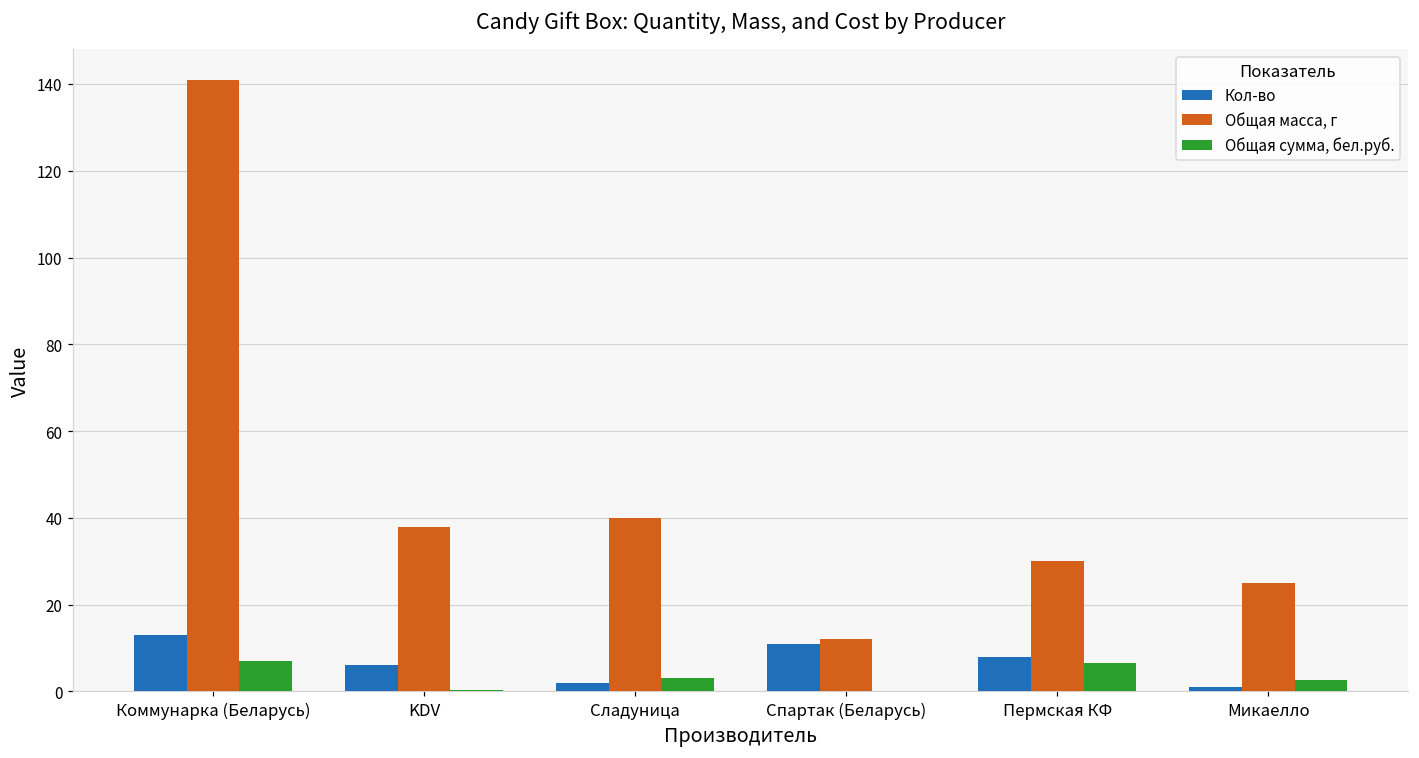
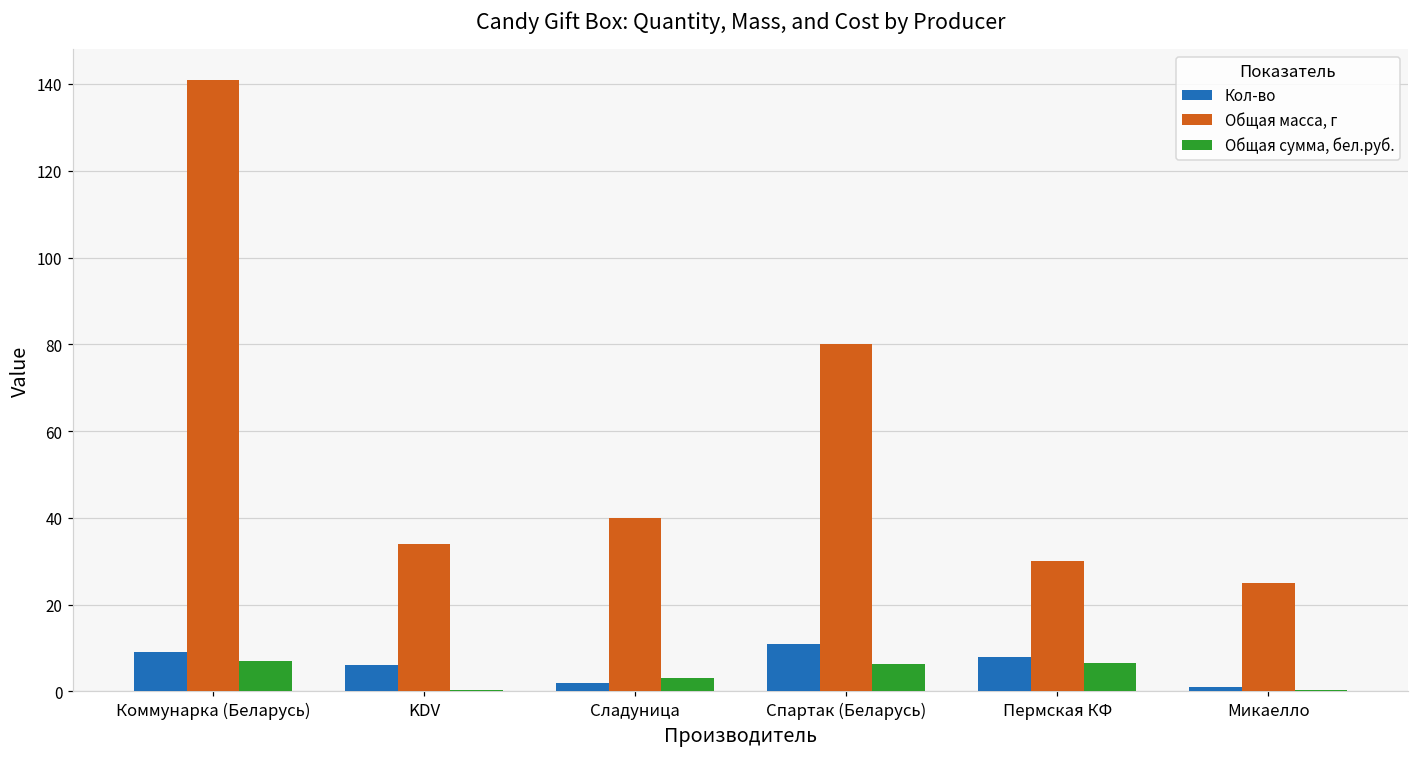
  {
    "Кол-во": {
-     "Коммунарка (Беларусь)": 13,
+     "Коммунарка (Беларусь)": 9,
      "KDV": 6,
      "Сладуница": 2,
      "Спартак (Беларусь)": 11,
      "Пермская КФ": 8,
      "Микаелло": 1
    },
    "Общая масса, г": {
      "Коммунарка (Беларусь)": 141,
-     "KDV": 38,
+     "KDV": 34,
      "Сладуница": 40,
-     "Спартак (Беларусь)": 12,
+     "Спартак (Беларусь)": 80,
      "Пермская КФ": 30,
      "Микаелло": 25
    },
    "Общая сумма, бел.руб.": {
      "Коммунарка (Беларусь)": 7,
      "Сладуница": 3,
-     "Спартак (Беларусь)": 0,
+     "Спартак (Беларусь)": 6,
      "Пермская КФ": 7,
-     "Микаелло": 3
+     "Микаелло": 0
    }
  }
